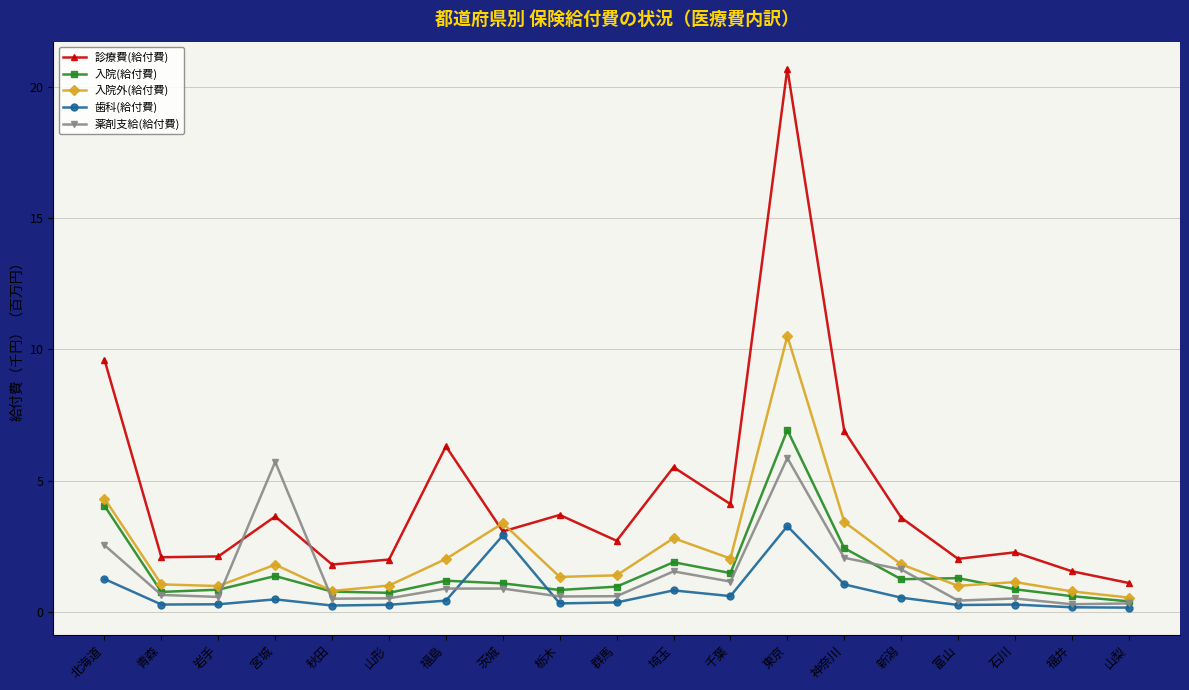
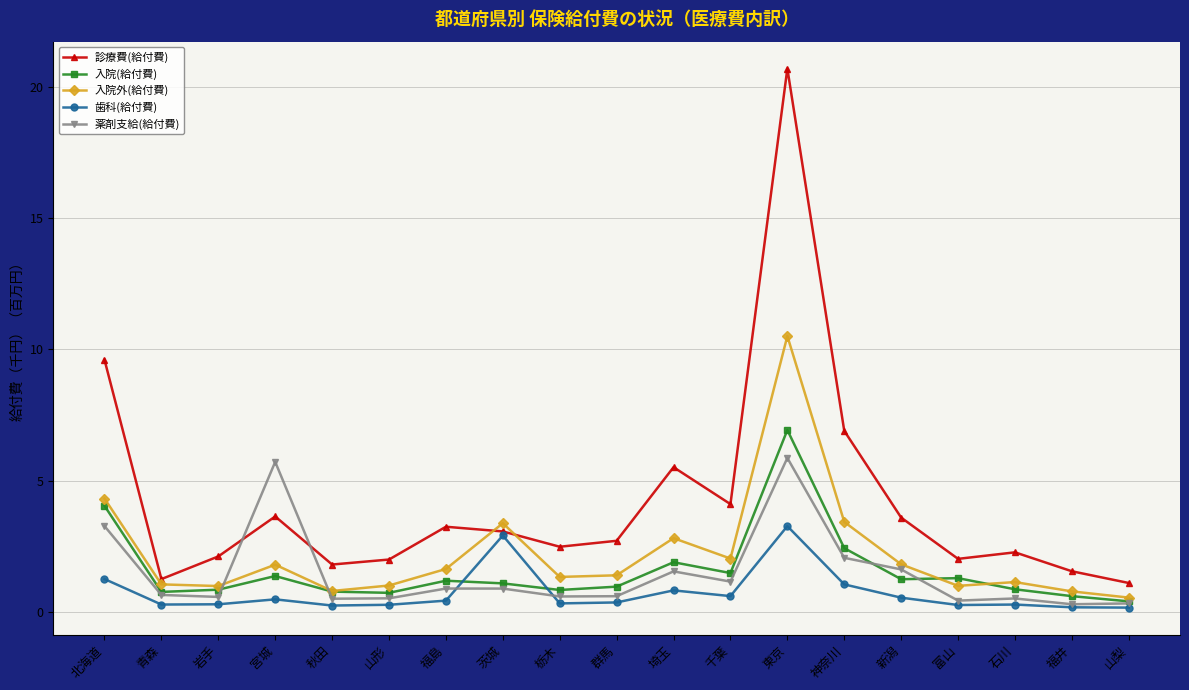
  {
    "診療費(給付費)": {
      "北海道": 9.6,
-     "青森": 2.1,
+     "青森": 1.2,
      "岩手": 2.1,
      "宮城": 3.6,
      "秋田": 1.8,
      "山形": 2.0,
-     "福島": 6.3,
+     "福島": 3.2,
      "茨城": 3.1,
-     "栃木": 3.7,
+     "栃木": 2.5,
      "群馬": 2.7,
      "埼玉": 5.5,
      "千葉": 4.1,
      "東京": 20.7,
      "神奈川": 6.9,
      "新潟": 3.6,
      "富山": 2.0,
      "石川": 2.3,
      "福井": 1.5,
      "山梨": 1.1
    },
    "入院(給付費)": {
      "北海道": 4.0,
      "青森": 0.8,
      "岩手": 0.8,
      "宮城": 1.4,
      "山形": 0.7,
      "福島": 1.2,
      "茨城": 1.1,
      "栃木": 0.8,
      "群馬": 1.0,
      "埼玉": 1.9,
      "千葉": 1.5,
      "東京": 6.9,
      "神奈川": 2.4,
      "新潟": 1.2,
      "富山": 1.3,
      "石川": 0.9,
      "福井": 0.6
    },
    "入院外(給付費)": {
      "北海道": 4.3,
      "青森": 1.0,
      "岩手": 1.0,
      "宮城": 1.8,
      "山形": 1.0,
-     "福島": 2.0,
+     "福島": 1.6,
      "茨城": 3.4,
      "栃木": 1.3,
      "群馬": 1.4,
      "埼玉": 2.8,
      "千葉": 2.0,
      "東京": 10.5,
      "神奈川": 3.4,
      "新潟": 1.8,
      "富山": 1.0,
      "石川": 1.1,
      "福井": 0.8,
      "山梨": 0.5
    },
    "歯科(給付費)": {
      "北海道": 1.2,
      "青森": 0.3,
      "岩手": 0.3,
      "宮城": 0.5,
      "秋田": 0.2,
      "山形": 0.3,
      "福島": 0.4,
      "茨城": 2.9,
      "栃木": 0.3,
      "群馬": 0.4,
      "埼玉": 0.8,
      "千葉": 0.6,
      "東京": 3.3,
      "神奈川": 1.0,
      "新潟": 0.5,
      "富山": 0.3,
      "石川": 0.3,
      "福井": 0.2,
      "山梨": 0.2
    },
    "薬剤支給(給付費)": {
-     "北海道": 2.5,
+     "北海道": 3.3,
      "青森": 0.6,
      "岩手": 0.6,
      "宮城": 5.7,
      "秋田": 0.5,
      "山形": 0.5,
      "福島": 0.9,
      "茨城": 0.9,
      "栃木": 0.6,
      "群馬": 0.6,
      "埼玉": 1.5,
      "千葉": 1.2,
      "東京": 5.9,
      "神奈川": 2.1,
      "新潟": 1.6,
      "富山": 0.4,
      "石川": 0.5,
      "福井": 0.3
    }
  }
